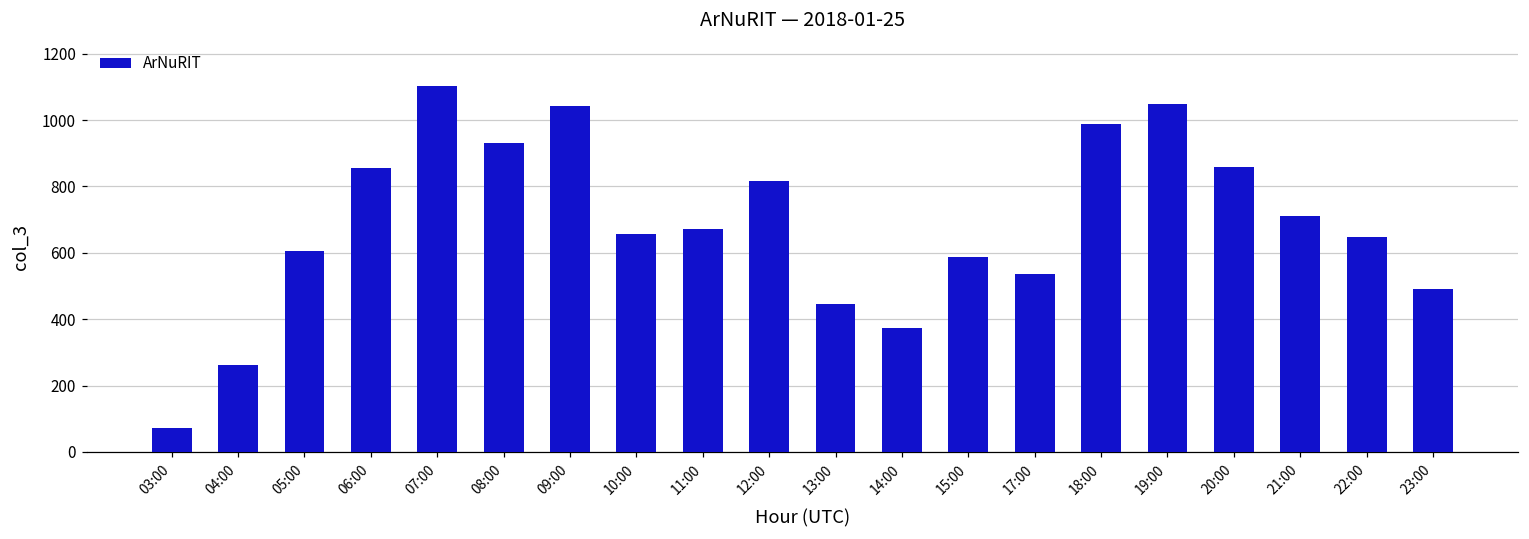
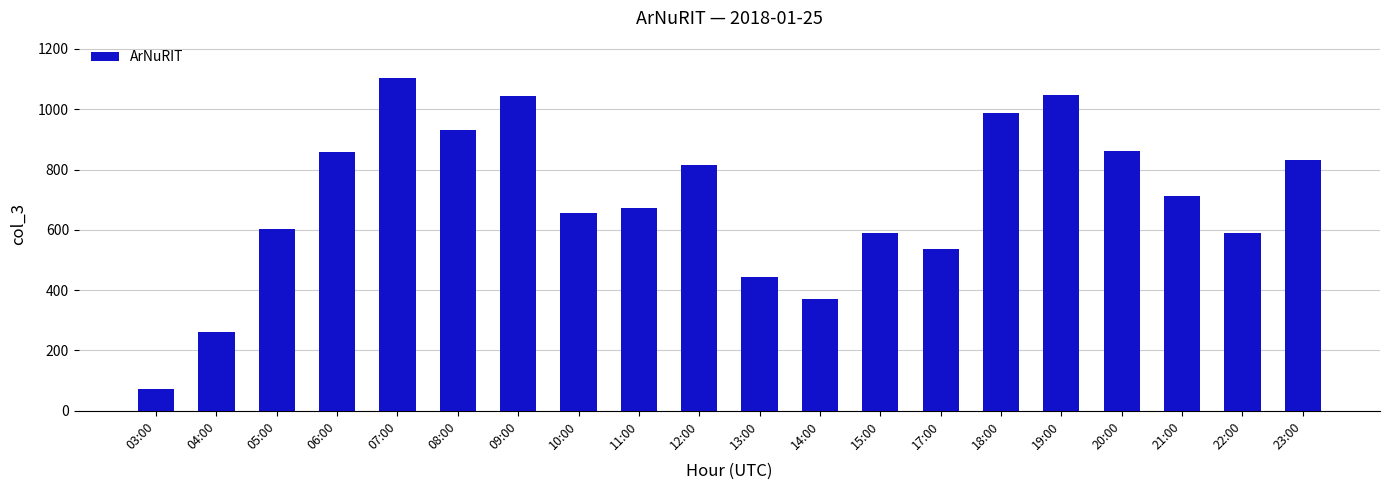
  {
    "03:00": 70,
    "04:00": 260,
    "05:00": 600,
    "06:00": 860,
    "07:00": 1100,
    "08:00": 930,
    "09:00": 1040,
    "10:00": 660,
    "11:00": 670,
    "12:00": 820,
    "13:00": 450,
    "14:00": 370,
    "15:00": 590,
    "17:00": 540,
    "18:00": 990,
    "19:00": 1050,
    "20:00": 860,
    "21:00": 710,
-   "22:00": 650,
-   "23:00": 490
+   "22:00": 590,
+   "23:00": 830
  }
